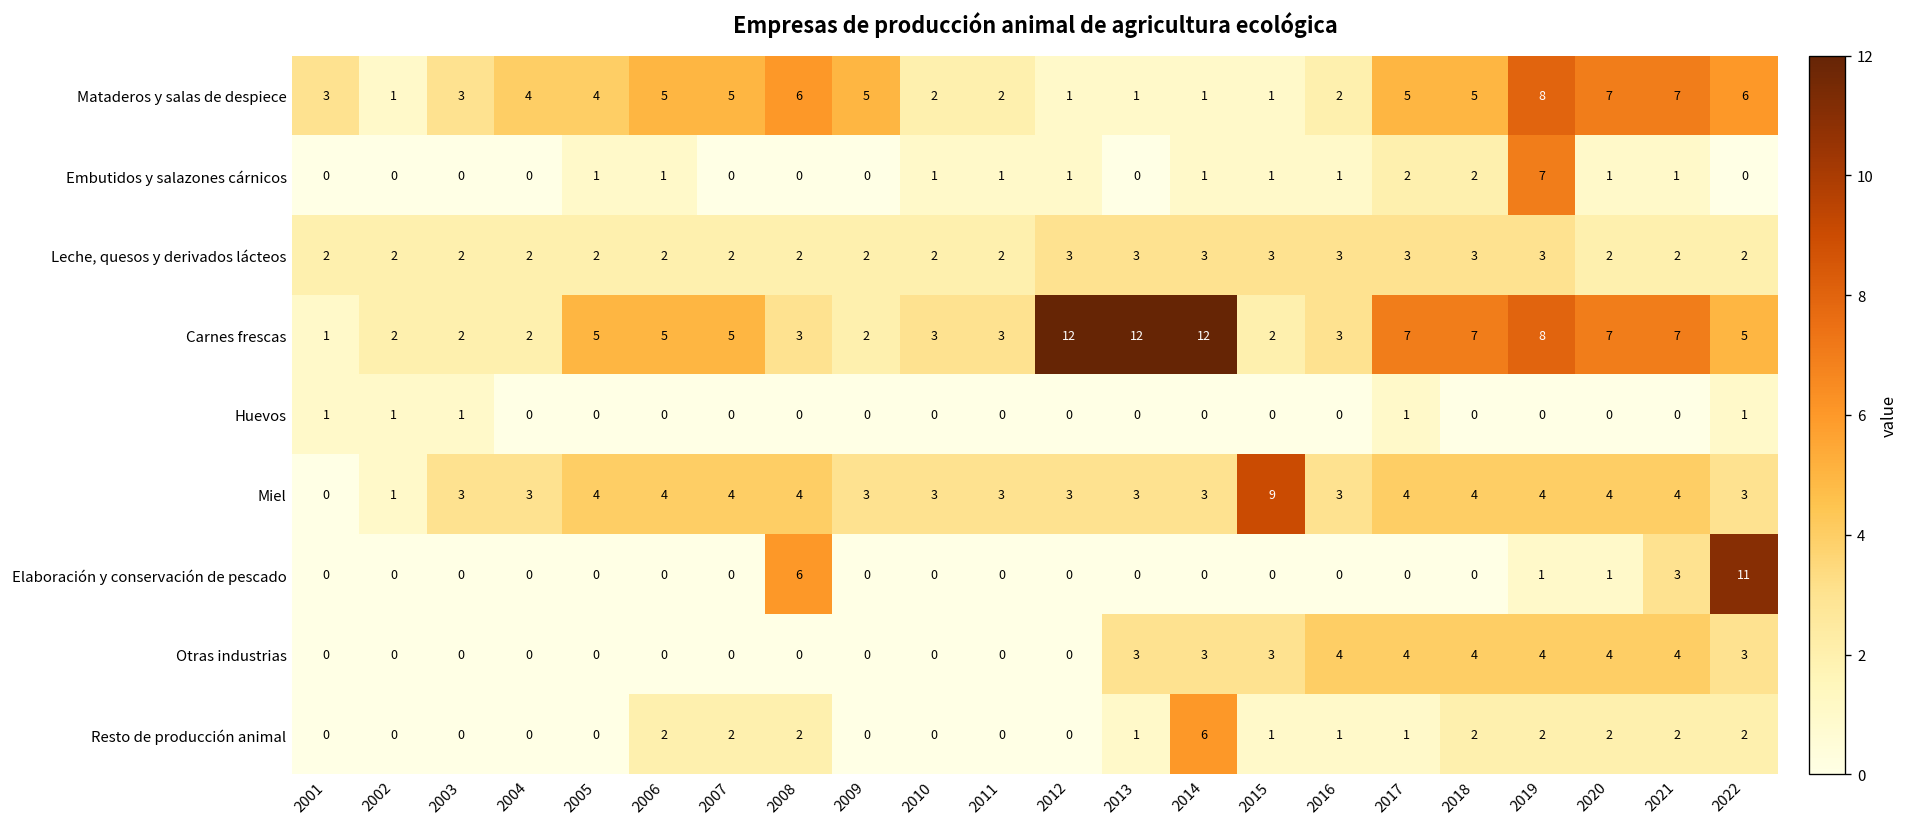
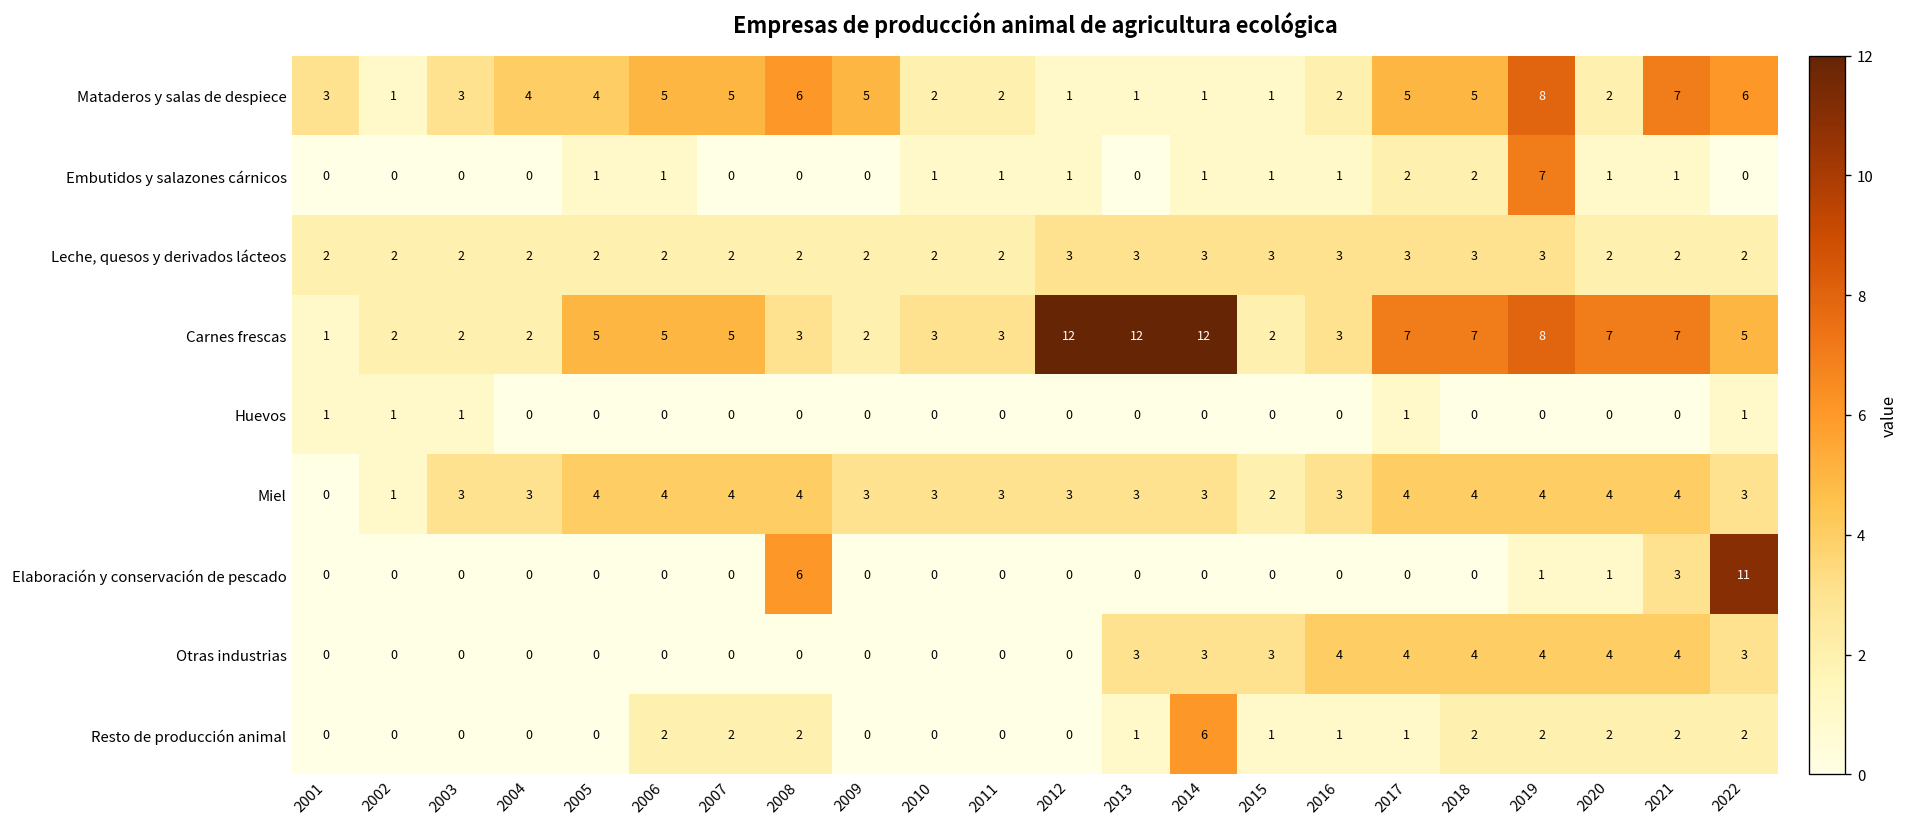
  {
    "Mataderos y salas de despiece": {
      "2001": 3,
      "2002": 1,
      "2003": 3,
      "2004": 4,
      "2005": 4,
      "2006": 5,
      "2007": 5,
      "2008": 6,
      "2009": 5,
      "2010": 2,
      "2011": 2,
      "2012": 1,
      "2013": 1,
      "2014": 1,
      "2015": 1,
      "2016": 2,
      "2017": 5,
      "2018": 5,
      "2019": 8,
-     "2020": 7,
+     "2020": 2,
      "2021": 7,
      "2022": 6
    },
    "Embutidos y salazones cárnicos": {
      "2001": 0,
      "2002": 0,
      "2003": 0,
      "2004": 0,
      "2005": 1,
      "2006": 1,
      "2007": 0,
      "2008": 0,
      "2009": 0,
      "2010": 1,
      "2011": 1,
      "2012": 1,
      "2013": 0,
      "2014": 1,
      "2015": 1,
      "2016": 1,
      "2017": 2,
      "2018": 2,
      "2019": 7,
      "2020": 1,
      "2021": 1,
      "2022": 0
    },
    "Leche, quesos y derivados lácteos": {
      "2001": 2,
      "2002": 2,
      "2003": 2,
      "2004": 2,
      "2005": 2,
      "2006": 2,
      "2007": 2,
      "2008": 2,
      "2009": 2,
      "2010": 2,
      "2011": 2,
      "2012": 3,
      "2013": 3,
      "2014": 3,
      "2015": 3,
      "2016": 3,
      "2017": 3,
      "2018": 3,
      "2019": 3,
      "2020": 2,
      "2021": 2,
      "2022": 2
    },
    "Carnes frescas": {
      "2001": 1,
      "2002": 2,
      "2003": 2,
      "2004": 2,
      "2005": 5,
      "2006": 5,
      "2007": 5,
      "2008": 3,
      "2009": 2,
      "2010": 3,
      "2011": 3,
      "2012": 12,
      "2013": 12,
      "2014": 12,
      "2015": 2,
      "2016": 3,
      "2017": 7,
      "2018": 7,
      "2019": 8,
      "2020": 7,
      "2021": 7,
      "2022": 5
    },
    "Huevos": {
      "2001": 1,
      "2002": 1,
      "2003": 1,
      "2004": 0,
      "2005": 0,
      "2006": 0,
      "2007": 0,
      "2008": 0,
      "2009": 0,
      "2010": 0,
      "2011": 0,
      "2012": 0,
      "2013": 0,
      "2014": 0,
      "2015": 0,
      "2016": 0,
      "2017": 1,
      "2018": 0,
      "2019": 0,
      "2020": 0,
      "2021": 0,
      "2022": 1
    },
    "Miel": {
      "2001": 0,
      "2002": 1,
      "2003": 3,
      "2004": 3,
      "2005": 4,
      "2006": 4,
      "2007": 4,
      "2008": 4,
      "2009": 3,
      "2010": 3,
      "2011": 3,
      "2012": 3,
      "2013": 3,
      "2014": 3,
-     "2015": 9,
+     "2015": 2,
      "2016": 3,
      "2017": 4,
      "2018": 4,
      "2019": 4,
      "2020": 4,
      "2021": 4,
      "2022": 3
    },
    "Elaboración y conservación de pescado": {
      "2001": 0,
      "2002": 0,
      "2003": 0,
      "2004": 0,
      "2005": 0,
      "2006": 0,
      "2007": 0,
      "2008": 6,
      "2009": 0,
      "2010": 0,
      "2011": 0,
      "2012": 0,
      "2013": 0,
      "2014": 0,
      "2015": 0,
      "2016": 0,
      "2017": 0,
      "2018": 0,
      "2019": 1,
      "2020": 1,
      "2021": 3,
      "2022": 11
    },
    "Otras industrias": {
      "2001": 0,
      "2002": 0,
      "2003": 0,
      "2004": 0,
      "2005": 0,
      "2006": 0,
      "2007": 0,
      "2008": 0,
      "2009": 0,
      "2010": 0,
      "2011": 0,
      "2012": 0,
      "2013": 3,
      "2014": 3,
      "2015": 3,
      "2016": 4,
      "2017": 4,
      "2018": 4,
      "2019": 4,
      "2020": 4,
      "2021": 4,
      "2022": 3
    },
    "Resto de producción animal": {
      "2001": 0,
      "2002": 0,
      "2003": 0,
      "2004": 0,
      "2005": 0,
      "2006": 2,
      "2007": 2,
      "2008": 2,
      "2009": 0,
      "2010": 0,
      "2011": 0,
      "2012": 0,
      "2013": 1,
      "2014": 6,
      "2015": 1,
      "2016": 1,
      "2017": 1,
      "2018": 2,
      "2019": 2,
      "2020": 2,
      "2021": 2,
      "2022": 2
    }
  }
